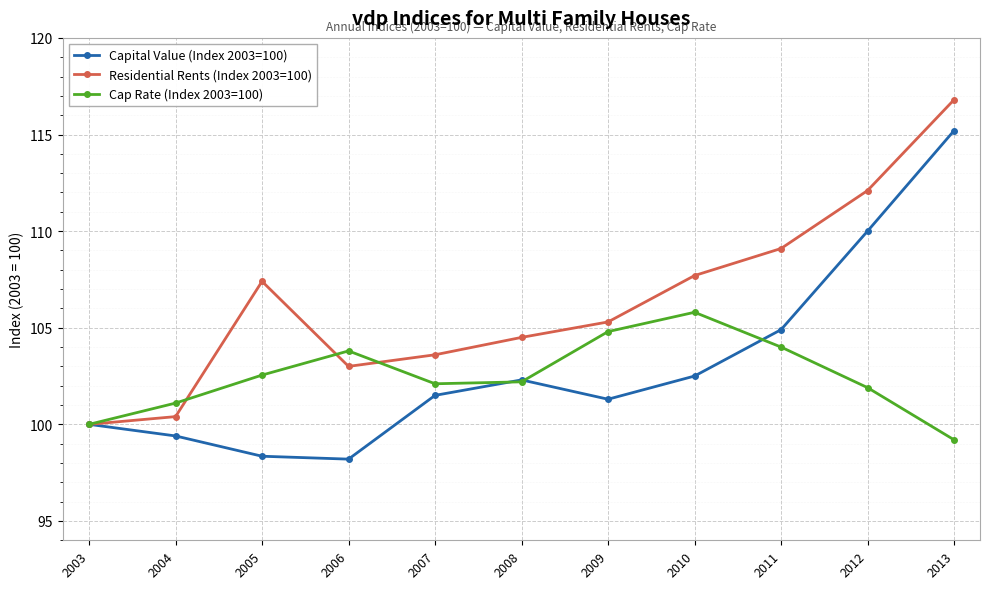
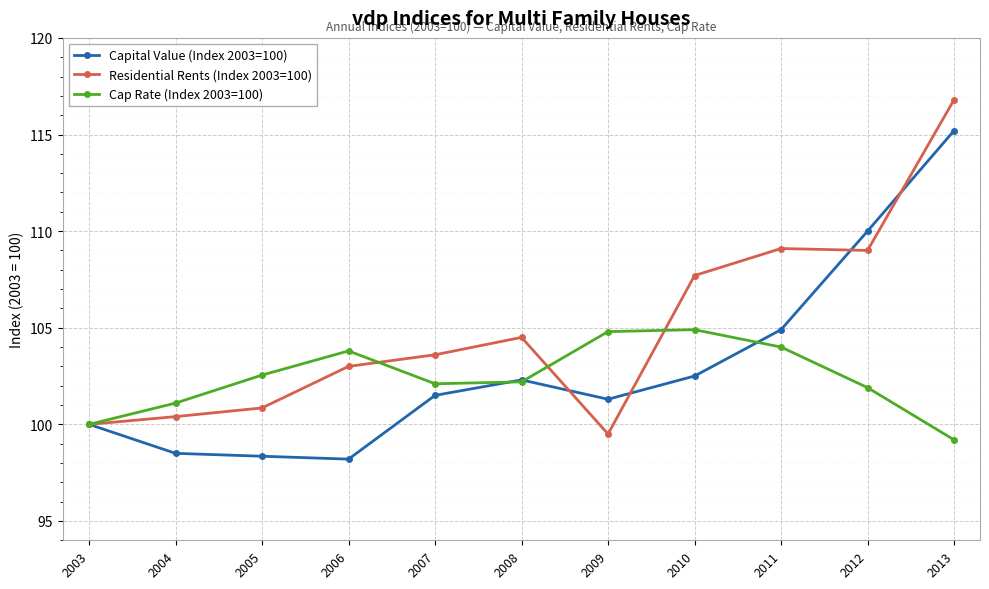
  {
    "Capital Value (Index 2003=100)": {
-     "2004": 99.4,
+     "2004": 98.5,
      "2005": 98.4,
      "2006": 98.2,
      "2007": 101.5,
      "2009": 101.3,
      "2010": 102.5,
      "2011": 104.9,
      "2012": 110.0,
      "2013": 115.2
    },
    "Residential Rents (Index 2003=100)": {
      "2004": 100.4,
-     "2005": 107.4,
+     "2005": 100.9,
      "2006": 103.0,
      "2007": 103.6,
      "2008": 104.5,
-     "2009": 105.3,
+     "2009": 99.5,
      "2010": 107.7,
      "2011": 109.1,
-     "2012": 112.1,
+     "2012": 109.0,
      "2013": 116.8
    },
    "Cap Rate (Index 2003=100)": {
      "2004": 101.1,
      "2005": 102.6,
      "2006": 103.8,
      "2007": 102.1,
      "2009": 104.8,
-     "2010": 105.8,
+     "2010": 104.9,
      "2011": 104.0,
      "2012": 101.9,
      "2013": 99.2
    }
  }
